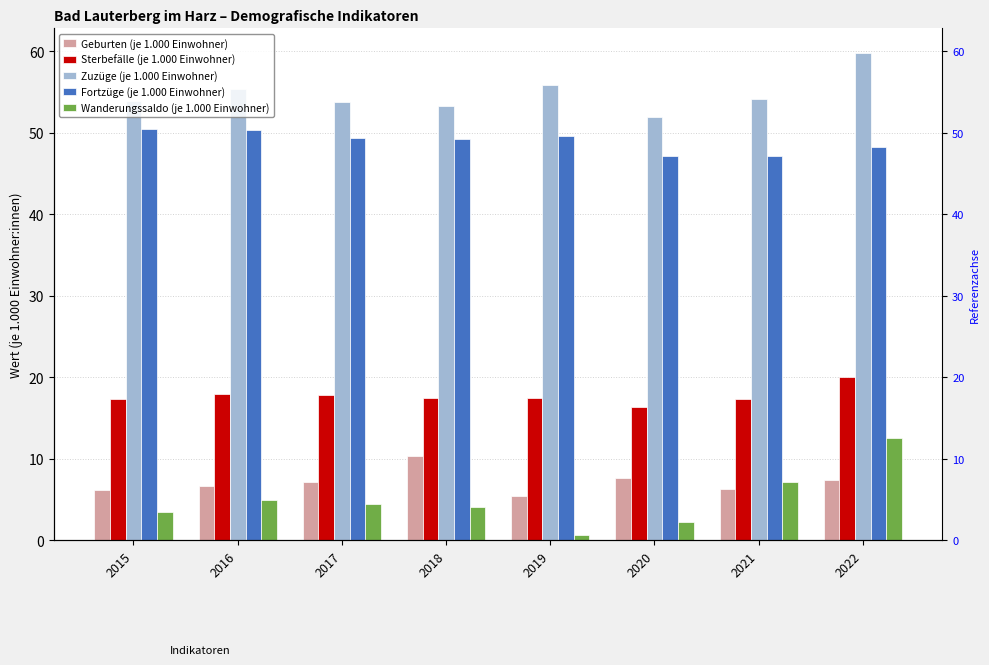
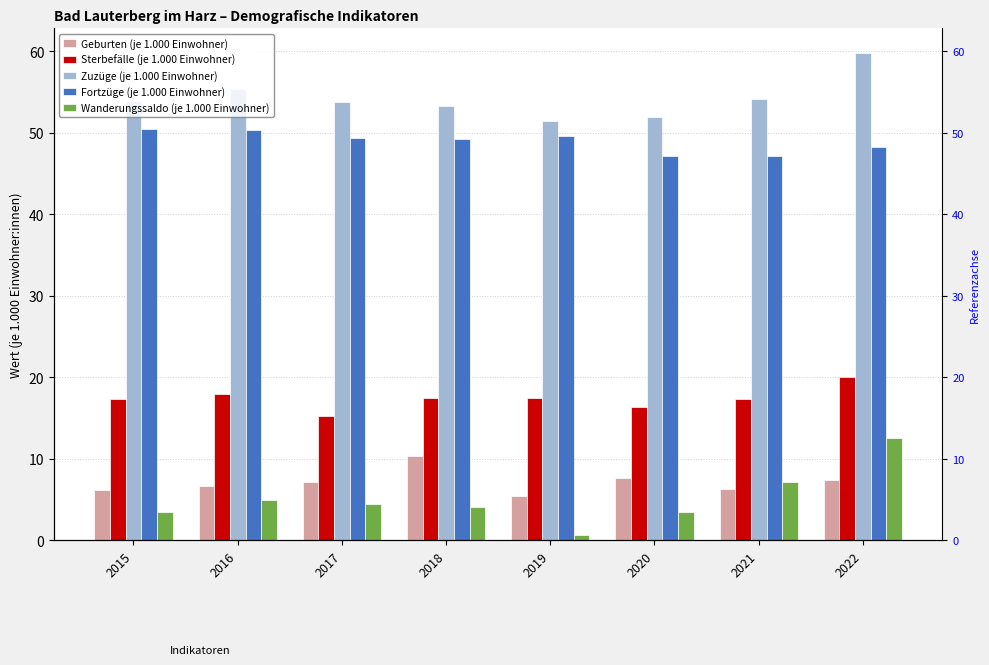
  {
    "Geburten (je 1.000 Einwohner)": {
      "2015": 6,
      "2016": 7,
      "2017": 7,
      "2018": 10,
      "2019": 5,
      "2020": 8,
      "2021": 6,
      "2022": 7
    },
    "Sterbefälle (je 1.000 Einwohner)": {
      "2015": 17,
      "2016": 18,
-     "2017": 18,
+     "2017": 15,
      "2018": 18,
      "2019": 18,
      "2020": 16,
      "2021": 17,
      "2022": 20
    },
    "Zuzüge (je 1.000 Einwohner)": {
      "2017": 54,
      "2018": 53,
-     "2019": 56,
+     "2019": 51,
      "2020": 52,
      "2021": 54,
      "2022": 60
    },
    "Fortzüge (je 1.000 Einwohner)": {
      "2015": 50,
      "2016": 50,
      "2017": 49,
      "2018": 49,
      "2019": 50,
      "2020": 47,
      "2021": 47,
      "2022": 48
    },
    "Wanderungssaldo (je 1.000 Einwohner)": {
      "2015": 4,
      "2016": 5,
      "2017": 4,
      "2018": 4,
      "2019": 1,
-     "2020": 2,
+     "2020": 4,
      "2021": 7,
      "2022": 13
    }
  }
